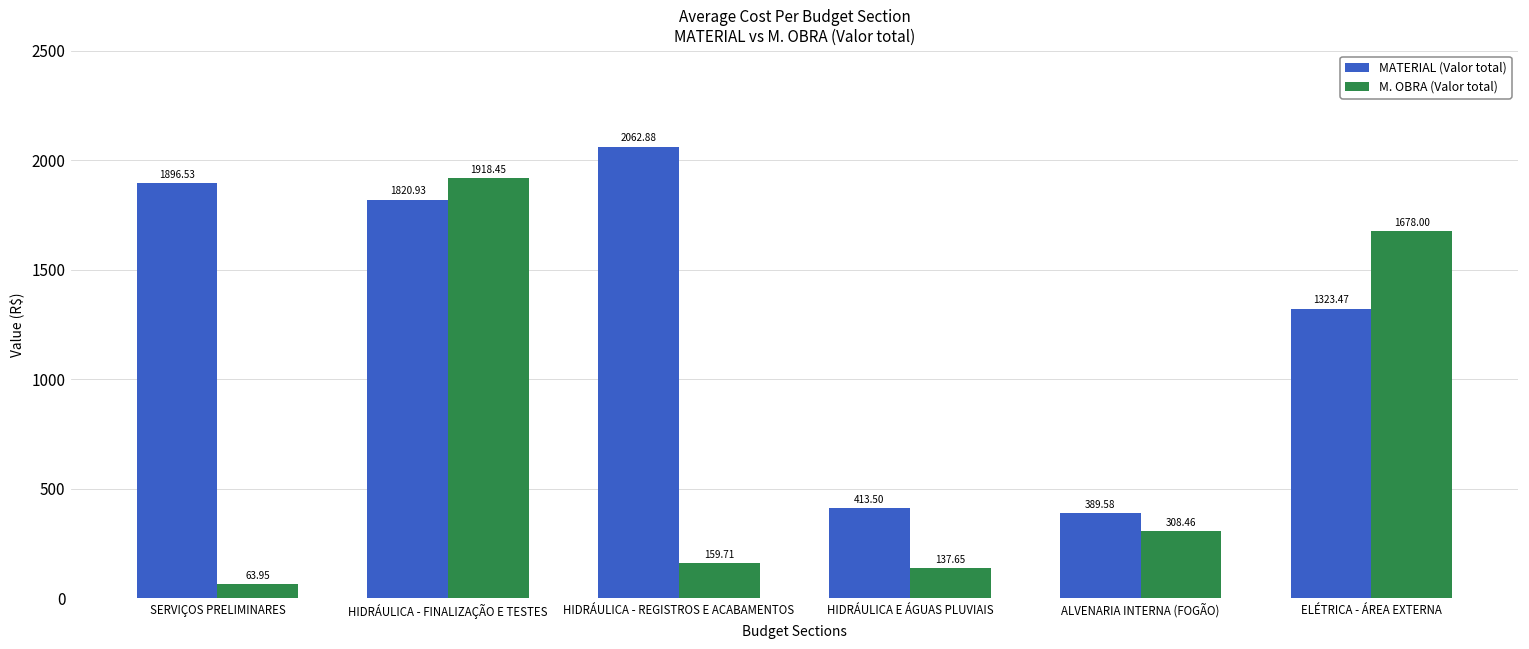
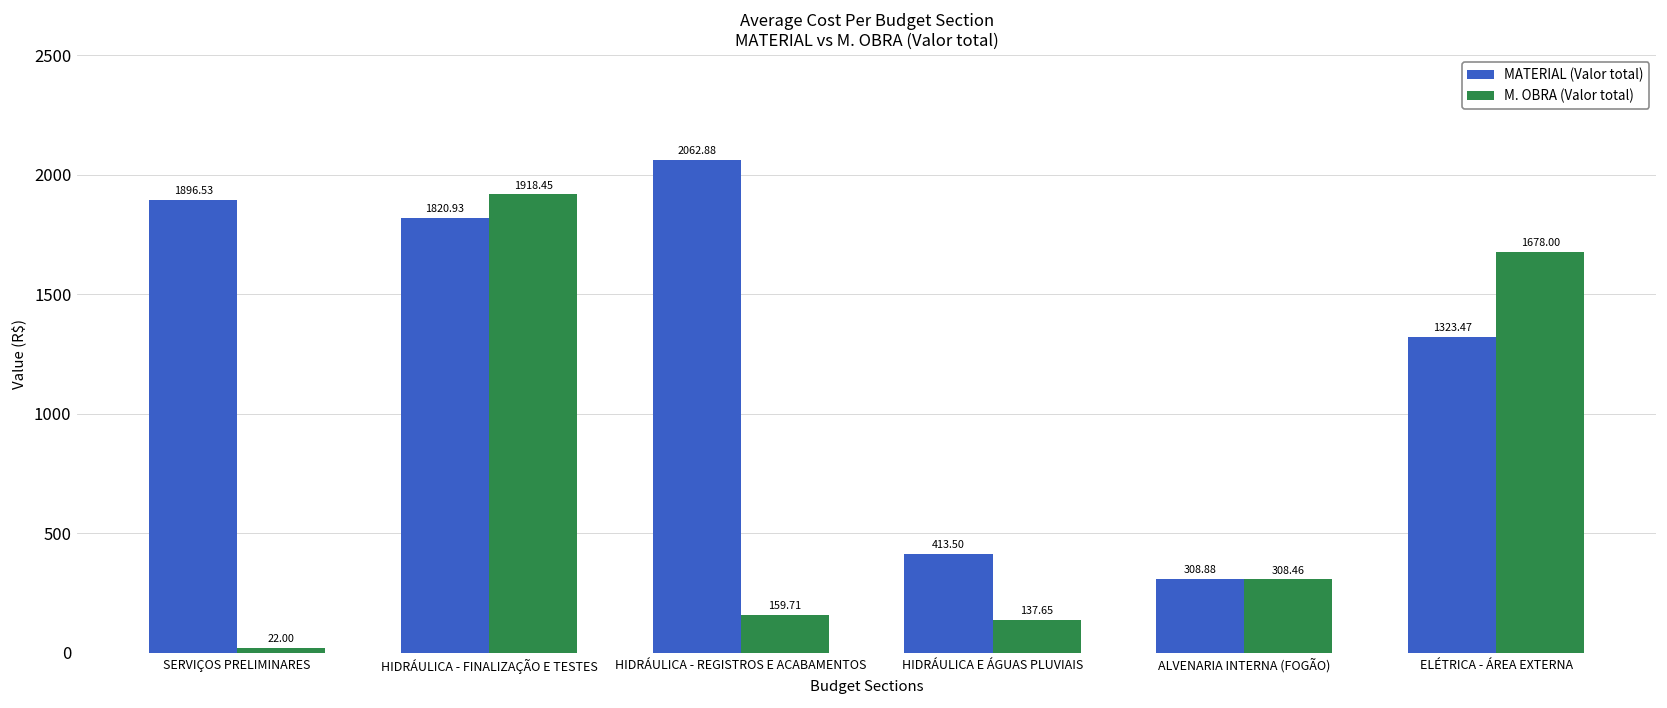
  {
    "MATERIAL (Valor total)": {
      "SERVIÇOS PRELIMINARES": 1896.53,
      "HIDRÁULICA - FINALIZAÇÃO E TESTES": 1820.93,
      "HIDRÁULICA - REGISTROS E ACABAMENTOS": 2062.88,
      "HIDRÁULICA E ÁGUAS PLUVIAIS": 413.50,
-     "ALVENARIA INTERNA (FOGÃO)": 389.58,
+     "ALVENARIA INTERNA (FOGÃO)": 308.88,
      "ELÉTRICA - ÁREA EXTERNA": 1323.47
    },
    "M. OBRA (Valor total)": {
-     "SERVIÇOS PRELIMINARES": 63.95,
+     "SERVIÇOS PRELIMINARES": 22.00,
      "HIDRÁULICA - FINALIZAÇÃO E TESTES": 1918.45,
      "HIDRÁULICA - REGISTROS E ACABAMENTOS": 159.71,
      "HIDRÁULICA E ÁGUAS PLUVIAIS": 137.65,
      "ALVENARIA INTERNA (FOGÃO)": 308.46,
      "ELÉTRICA - ÁREA EXTERNA": 1678.00
    }
  }
